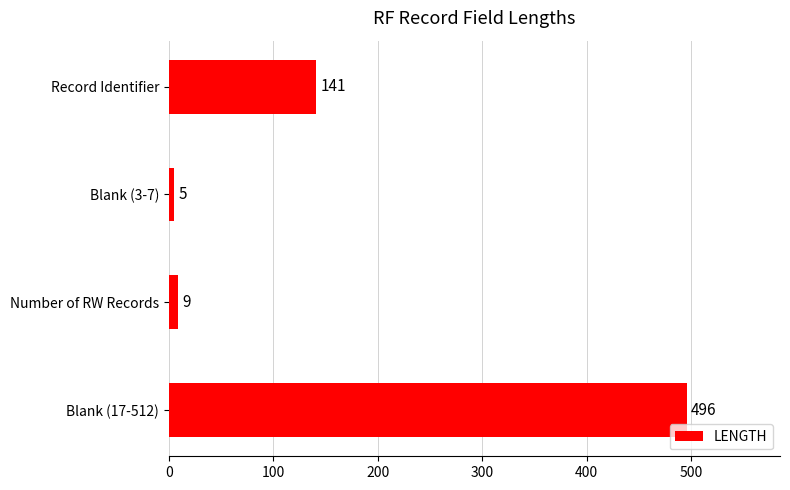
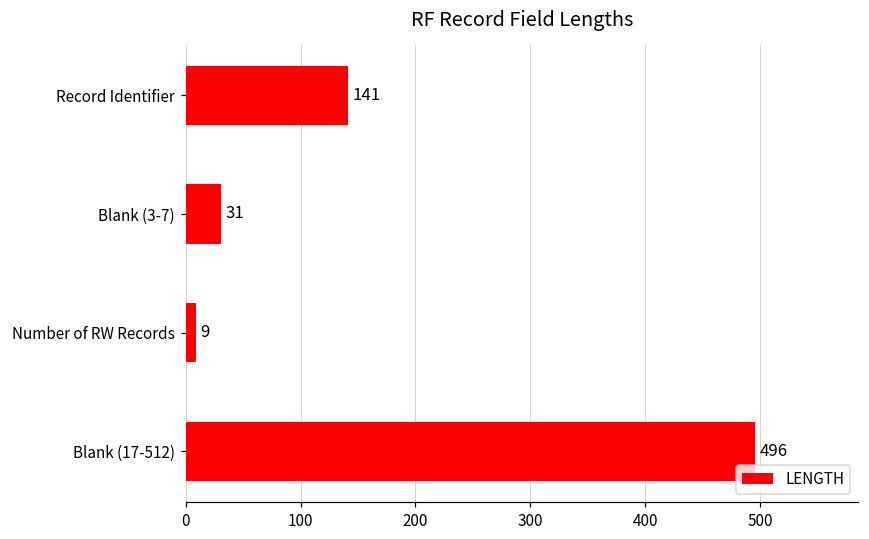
  {
    "Record Identifier": 141,
-   "Blank (3-7)": 5,
+   "Blank (3-7)": 31,
    "Number of RW Records": 9,
    "Blank (17-512)": 496
  }
